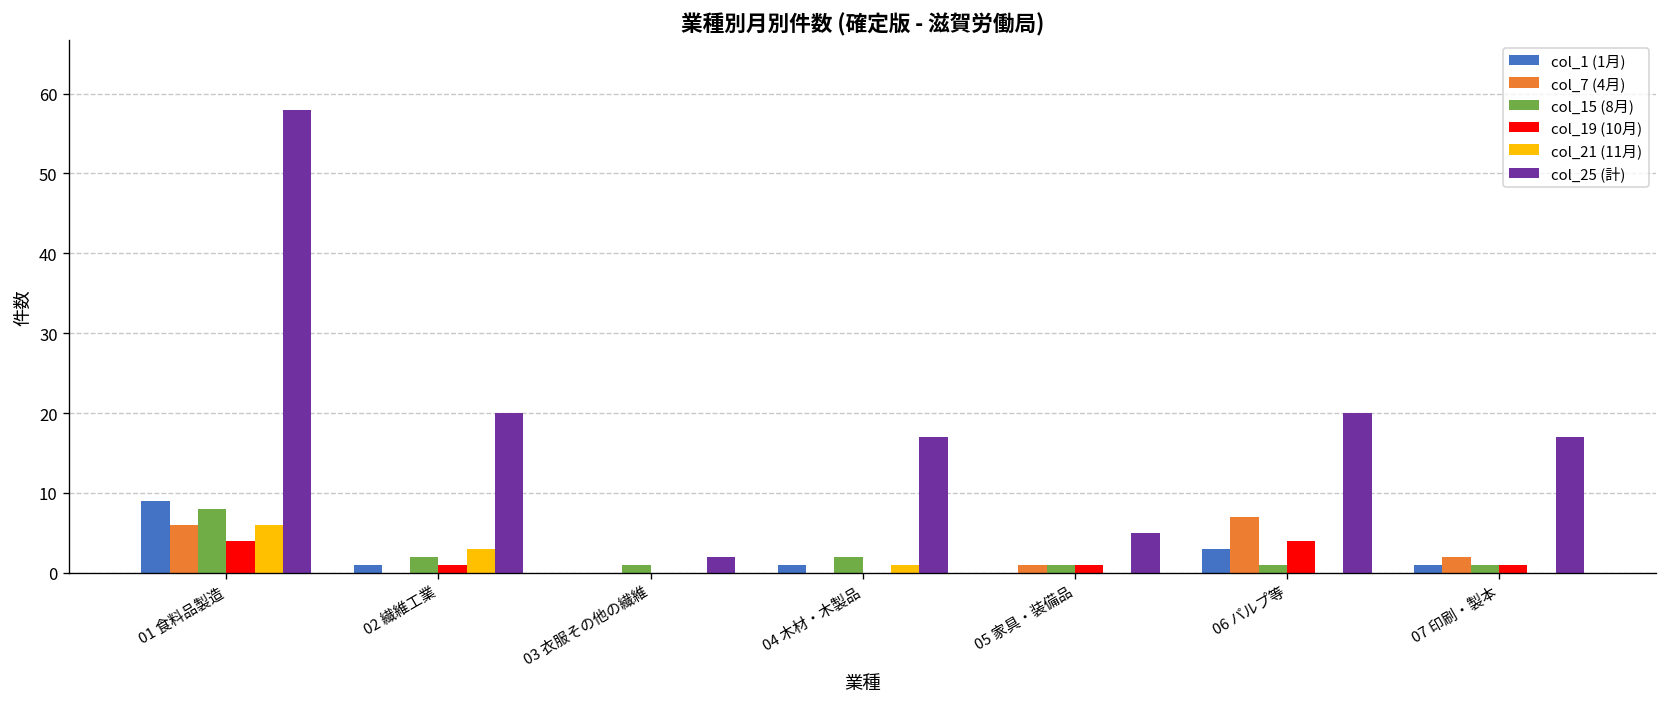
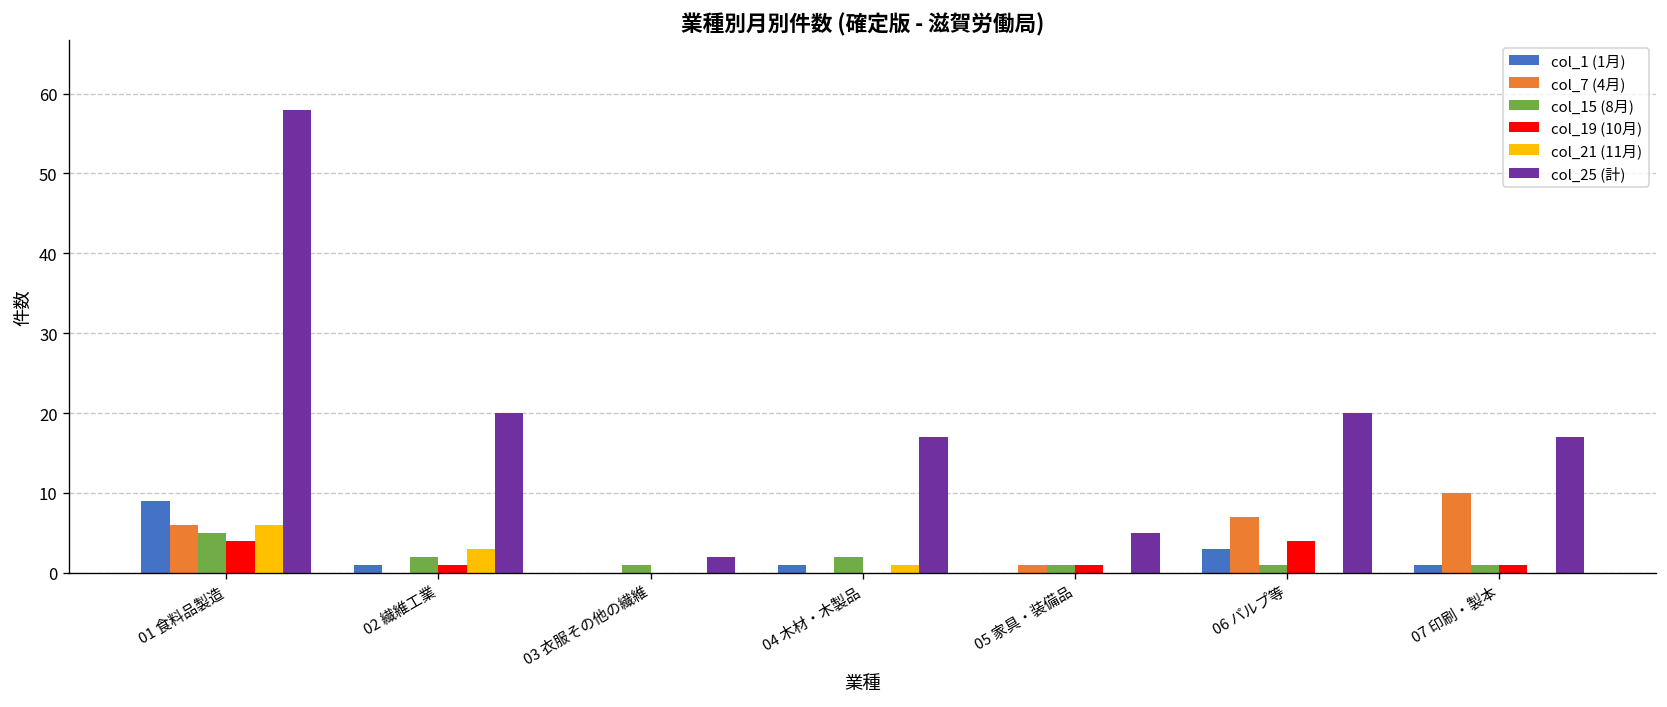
  {
    "col_1 (1月)": {
      "01 食料品製造": 9,
      "02 繊維工業": 1,
      "03 衣服その他の繊維": 0,
      "04 木材・木製品": 1,
      "05 家具・装備品": 0,
      "06 パルプ等": 3,
      "07 印刷・製本": 1
    },
    "col_7 (4月)": {
      "01 食料品製造": 6,
      "02 繊維工業": 0,
      "03 衣服その他の繊維": 0,
      "04 木材・木製品": 0,
      "05 家具・装備品": 1,
      "06 パルプ等": 7,
-     "07 印刷・製本": 2
+     "07 印刷・製本": 10
    },
    "col_15 (8月)": {
-     "01 食料品製造": 8,
+     "01 食料品製造": 5,
      "02 繊維工業": 2,
      "03 衣服その他の繊維": 1,
      "04 木材・木製品": 2,
      "05 家具・装備品": 1,
      "06 パルプ等": 1,
      "07 印刷・製本": 1
    },
    "col_19 (10月)": {
      "01 食料品製造": 4,
      "02 繊維工業": 1,
      "03 衣服その他の繊維": 0,
      "04 木材・木製品": 0,
      "05 家具・装備品": 1,
      "06 パルプ等": 4,
      "07 印刷・製本": 1
    },
    "col_21 (11月)": {
      "01 食料品製造": 6,
      "02 繊維工業": 3,
      "03 衣服その他の繊維": 0,
      "04 木材・木製品": 1,
      "05 家具・装備品": 0,
      "06 パルプ等": 0,
      "07 印刷・製本": 0
    },
    "col_25 (計)": {
      "01 食料品製造": 58,
      "02 繊維工業": 20,
      "03 衣服その他の繊維": 2,
      "04 木材・木製品": 17,
      "05 家具・装備品": 5,
      "06 パルプ等": 20,
      "07 印刷・製本": 17
    }
  }
